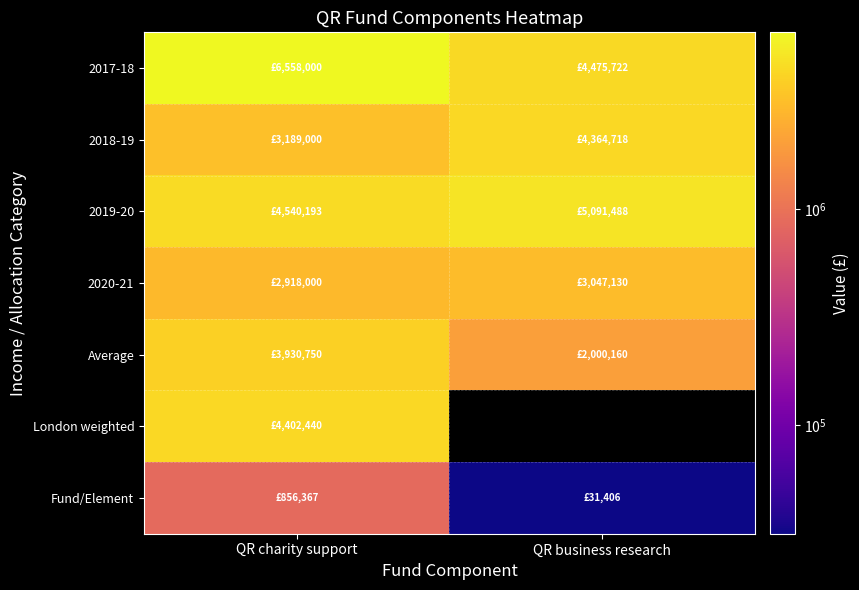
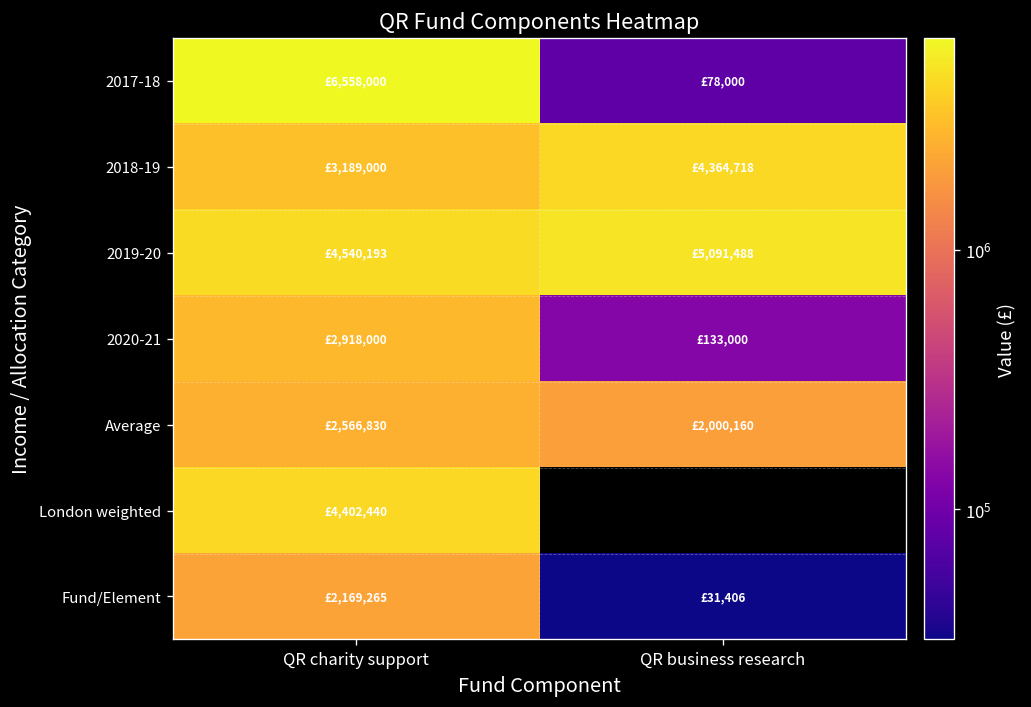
  {
    "2017-18": {
      "QR charity support": "£6,558,000",
-     "QR business research": "£4,475,722"
+     "QR business research": "£78,000"
    },
    "2018-19": {
      "QR charity support": "£3,189,000",
      "QR business research": "£4,364,718"
    },
    "2019-20": {
      "QR charity support": "£4,540,193",
      "QR business research": "£5,091,488"
    },
    "2020-21": {
      "QR charity support": "£2,918,000",
-     "QR business research": "£3,047,130"
+     "QR business research": "£133,000"
    },
    "Average": {
-     "QR charity support": "£3,930,750",
+     "QR charity support": "£2,566,830",
      "QR business research": "£2,000,160"
    },
    "London weighted": {
      "QR charity support": "£4,402,440"
    },
    "Fund/Element": {
-     "QR charity support": "£856,367",
+     "QR charity support": "£2,169,265",
      "QR business research": "£31,406"
    }
  }
